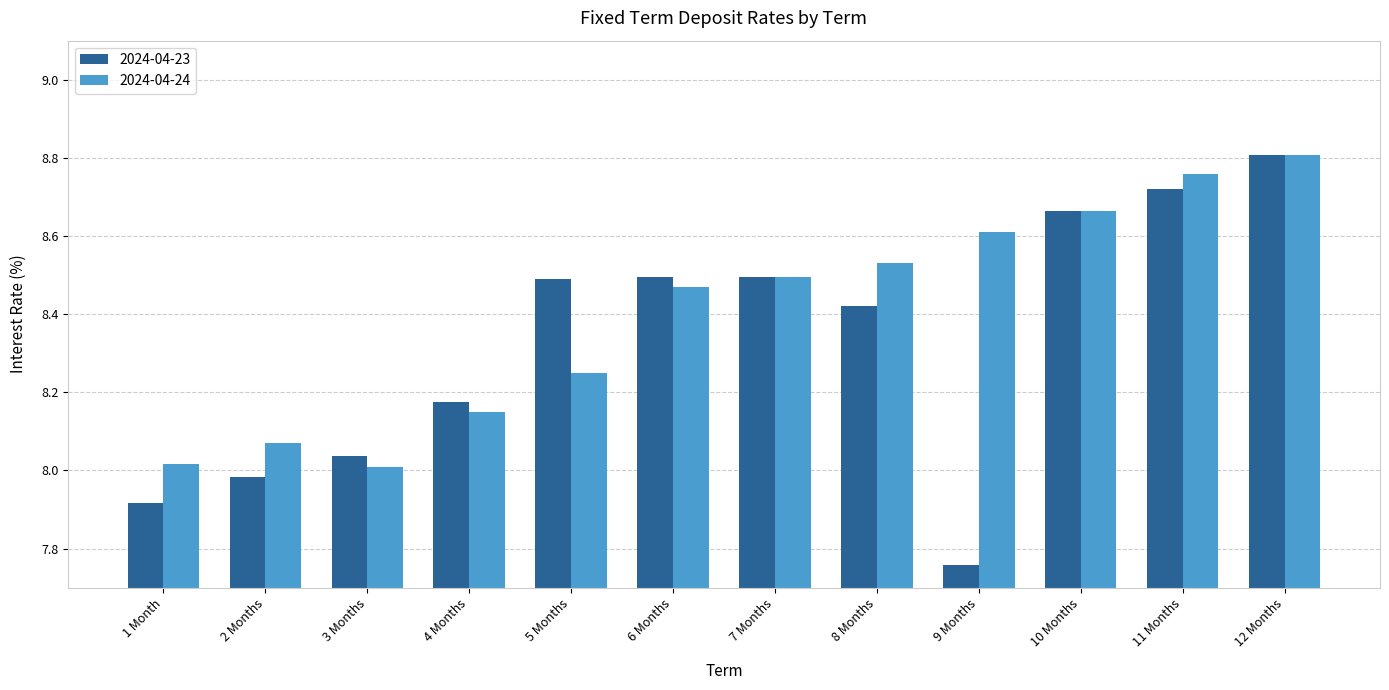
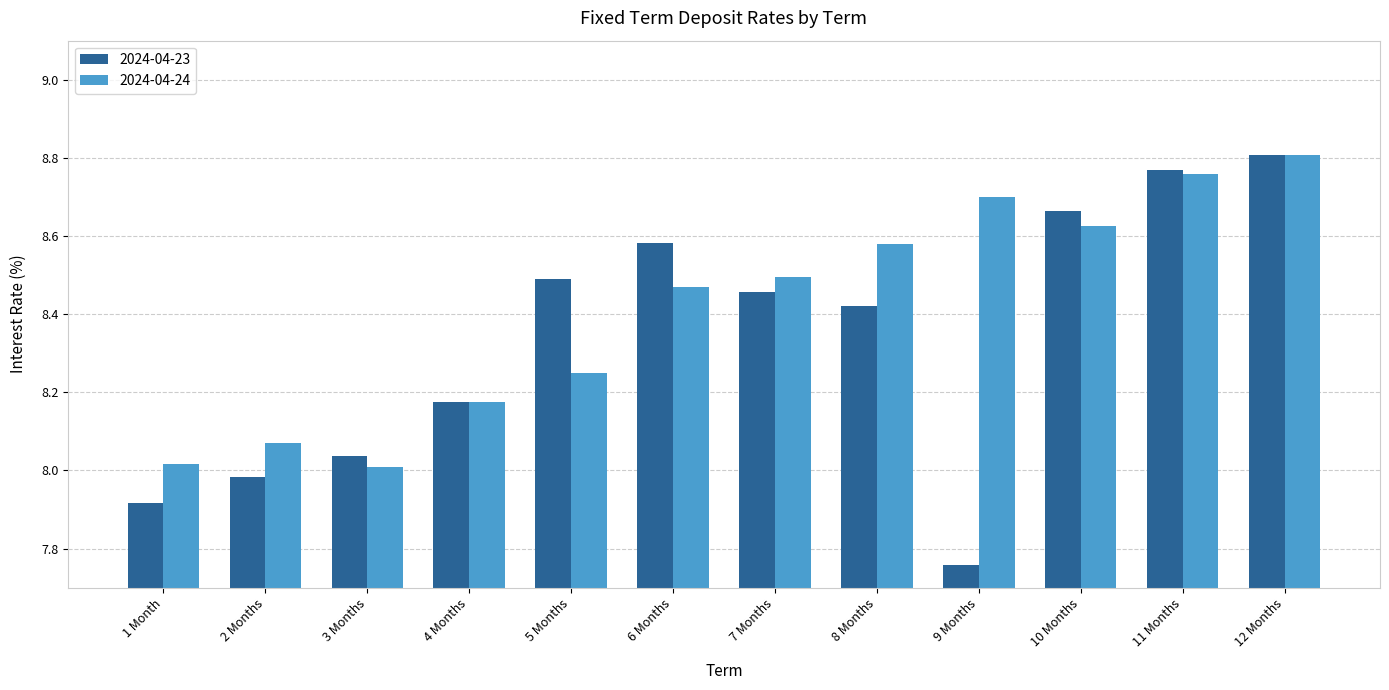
  {
    "2024-04-23": {
      "1 Month": 7.92,
      "2 Months": 7.98,
      "3 Months": 8.04,
      "4 Months": 8.18,
      "5 Months": 8.49,
-     "6 Months": 8.50,
-     "7 Months": 8.50,
+     "6 Months": 8.58,
+     "7 Months": 8.46,
      "8 Months": 8.42,
      "9 Months": 7.76,
      "10 Months": 8.67,
-     "11 Months": 8.72,
+     "11 Months": 8.77,
      "12 Months": 8.81
    },
    "2024-04-24": {
      "1 Month": 8.02,
      "2 Months": 8.07,
      "3 Months": 8.01,
-     "4 Months": 8.15,
+     "4 Months": 8.18,
      "5 Months": 8.25,
      "6 Months": 8.47,
      "7 Months": 8.50,
-     "8 Months": 8.53,
-     "9 Months": 8.61,
-     "10 Months": 8.67,
+     "8 Months": 8.58,
+     "9 Months": 8.70,
+     "10 Months": 8.63,
      "11 Months": 8.76,
      "12 Months": 8.81
    }
  }
